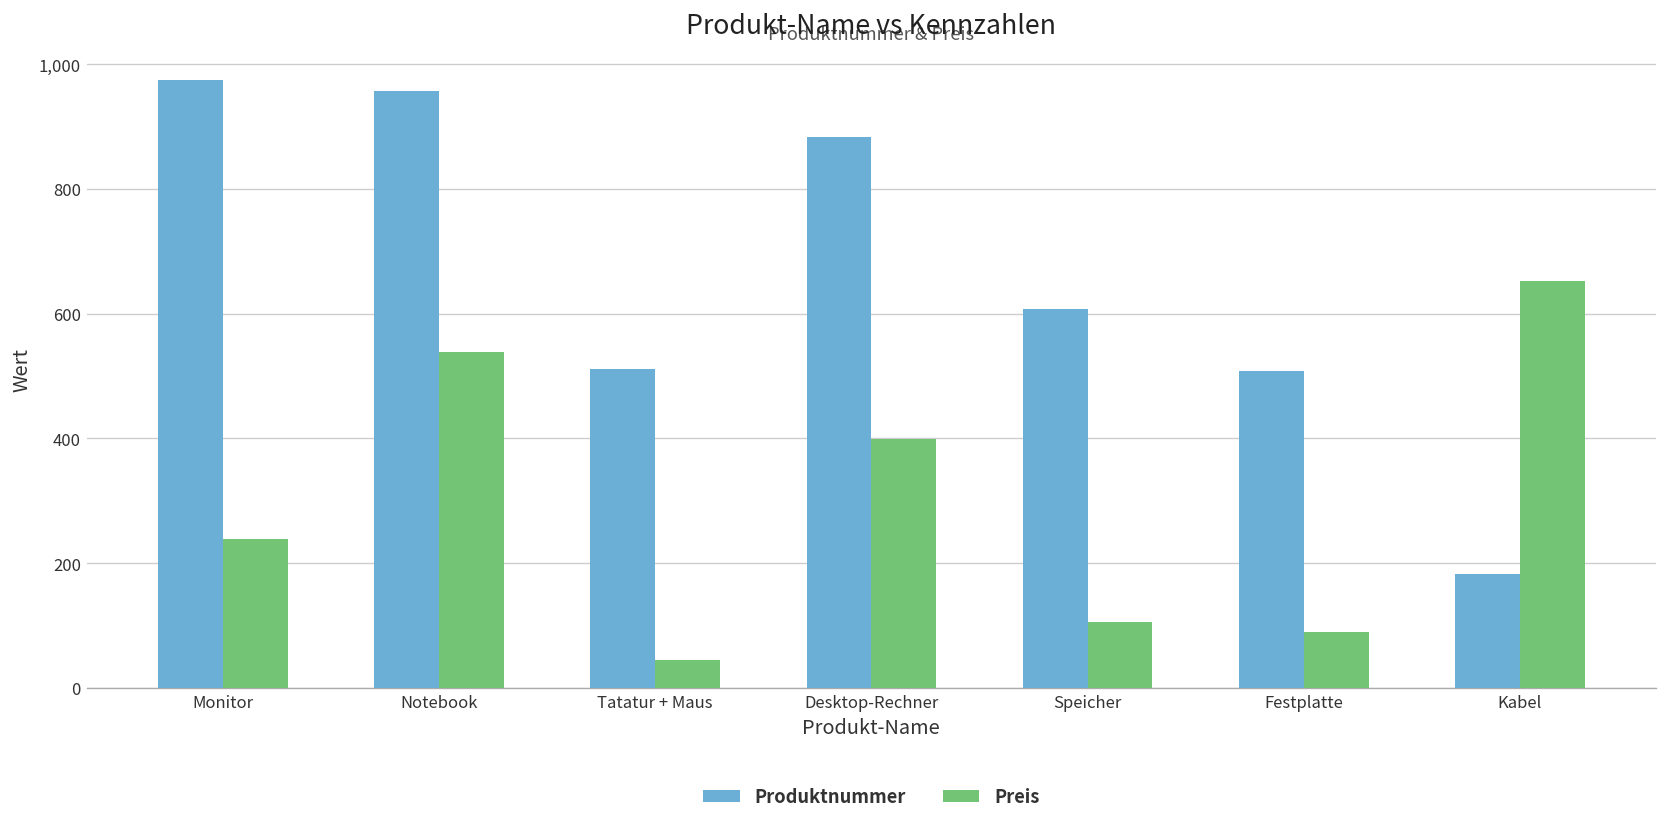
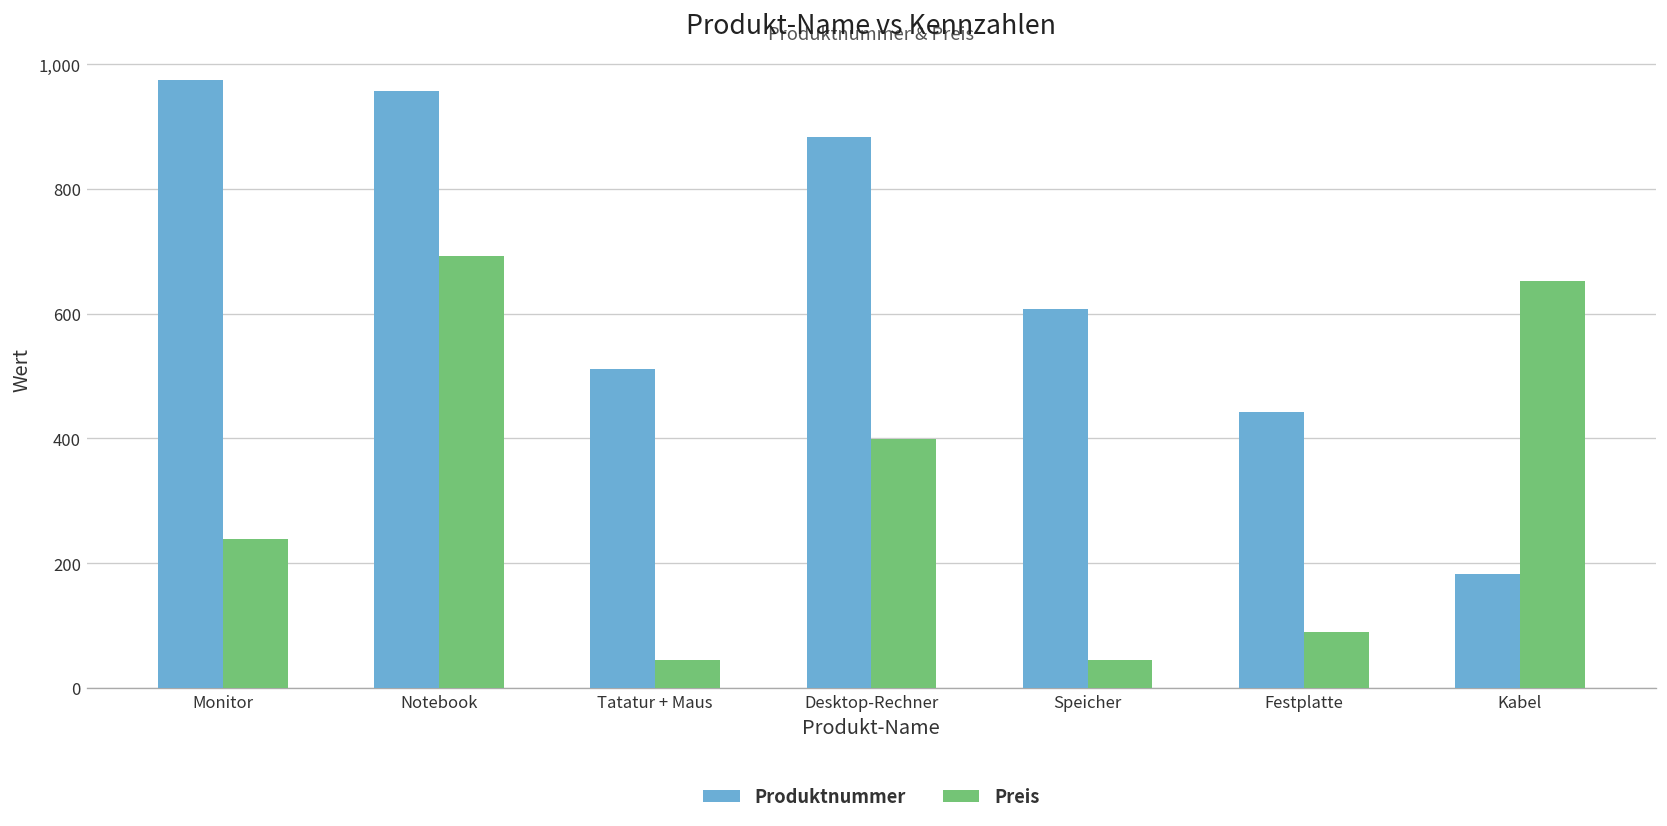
  {
    "Produktnummer": {
      "Monitor": 980,
      "Notebook": 960,
      "Tatatur + Maus": 510,
      "Desktop-Rechner": 880,
      "Speicher": 610,
-     "Festplatte": 510,
+     "Festplatte": 440,
      "Kabel": 180
    },
    "Preis": {
      "Monitor": 240,
-     "Notebook": 540,
+     "Notebook": 690,
      "Tatatur + Maus": 40,
      "Desktop-Rechner": 400,
-     "Speicher": 110,
+     "Speicher": 40,
      "Festplatte": 90,
      "Kabel": 650
    }
  }
